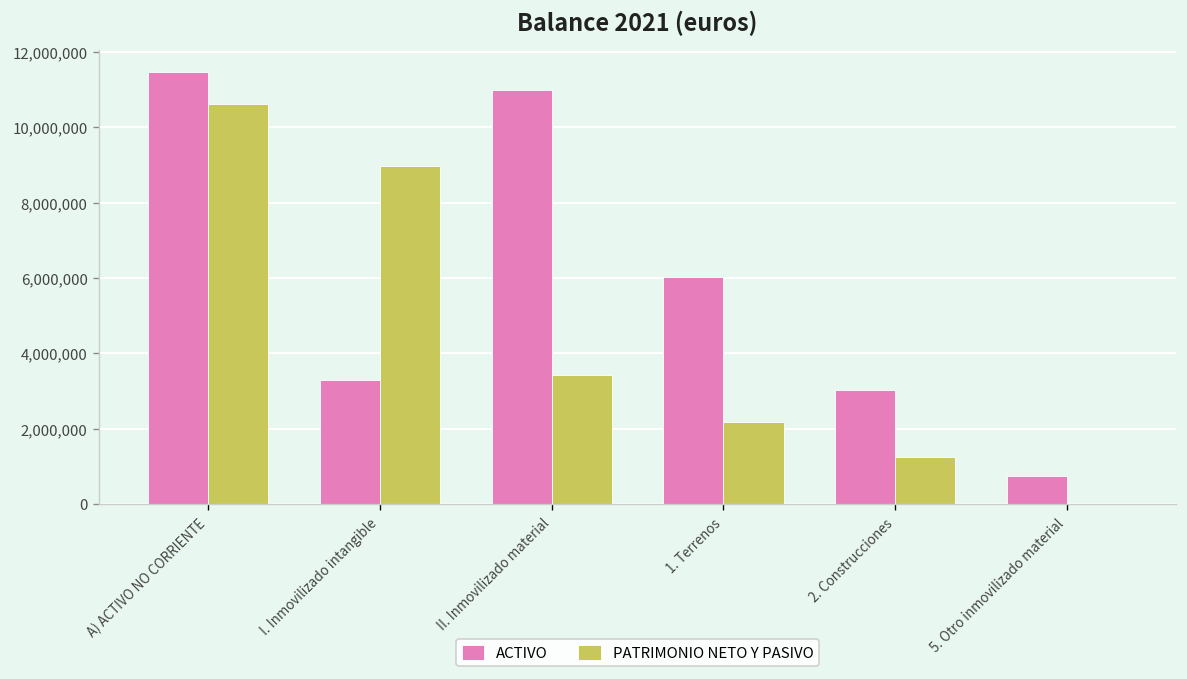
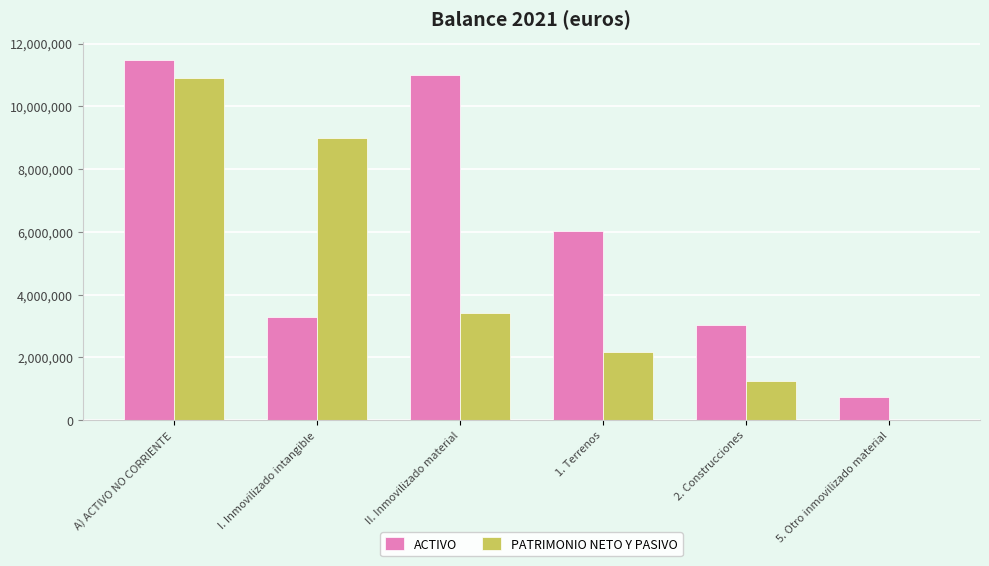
  {
    "ACTIVO": {
      "A) ACTIVO NO CORRIENTE": "11,500,000",
      "I. Inmovilizado intangible": "3,300,000",
      "II. Inmovilizado material": "11,000,000",
      "1. Terrenos": "6,000,000",
      "2. Construcciones": "3,000,000",
      "5. Otro inmovilizado material": "700,000"
    },
    "PATRIMONIO NETO Y PASIVO": {
-     "A) ACTIVO NO CORRIENTE": "10,600,000",
+     "A) ACTIVO NO CORRIENTE": "10,900,000",
      "I. Inmovilizado intangible": "9,000,000",
      "II. Inmovilizado material": "3,400,000",
      "1. Terrenos": "2,200,000",
      "2. Construcciones": "1,200,000",
      "5. Otro inmovilizado material": "0"
    }
  }
